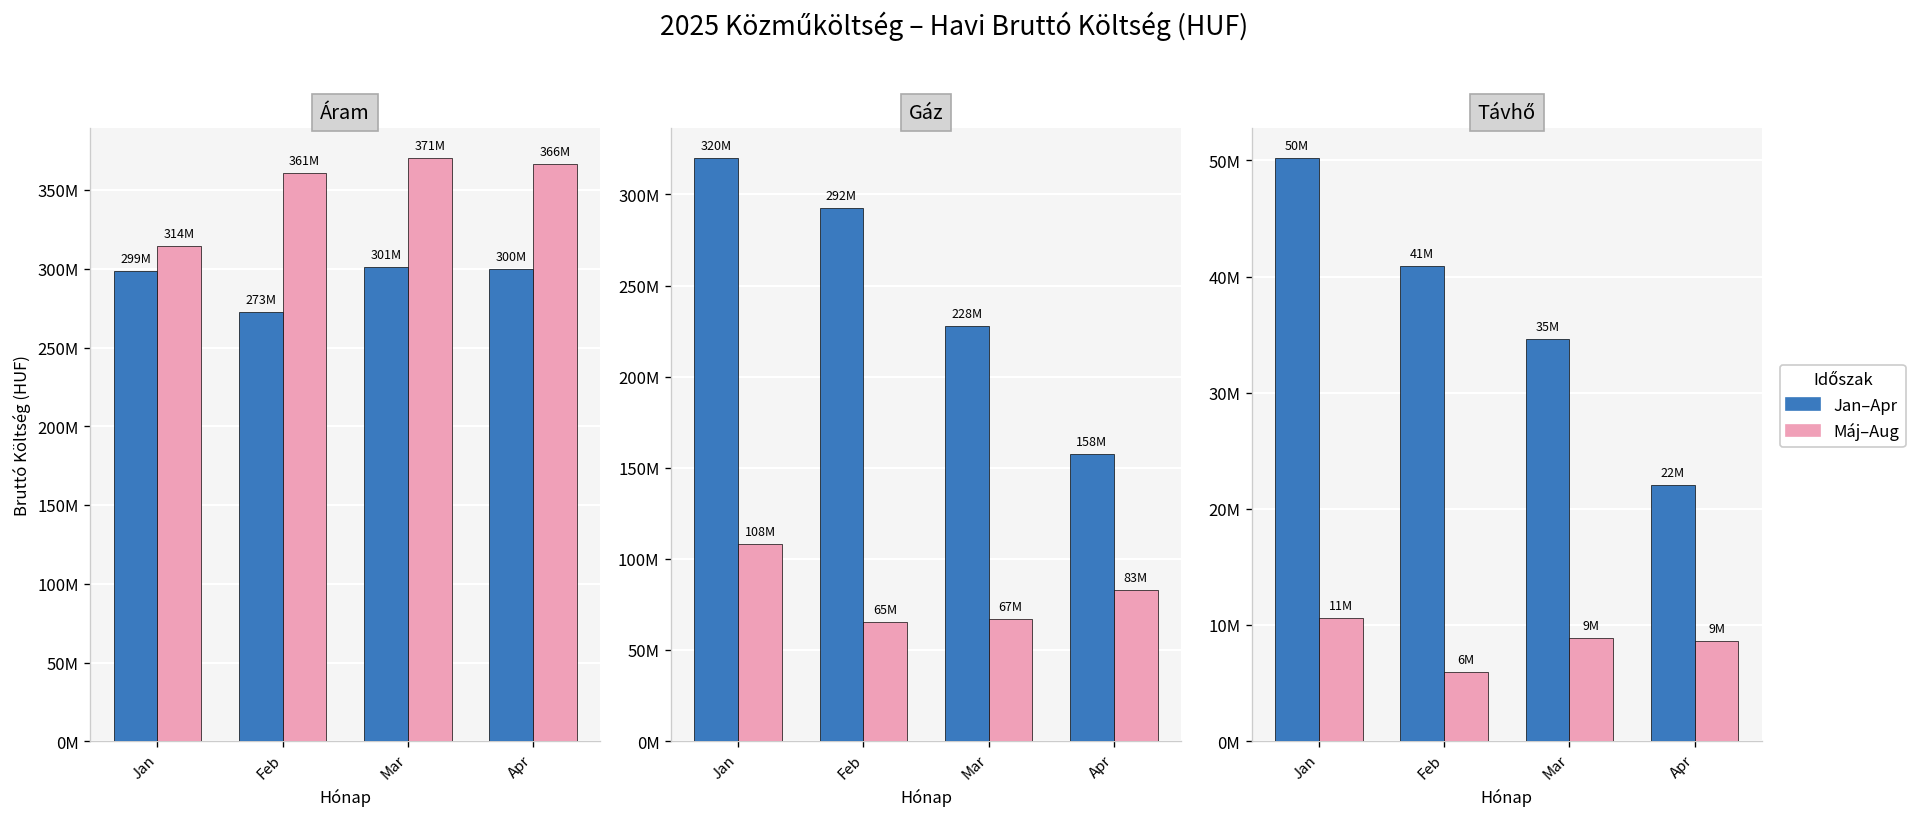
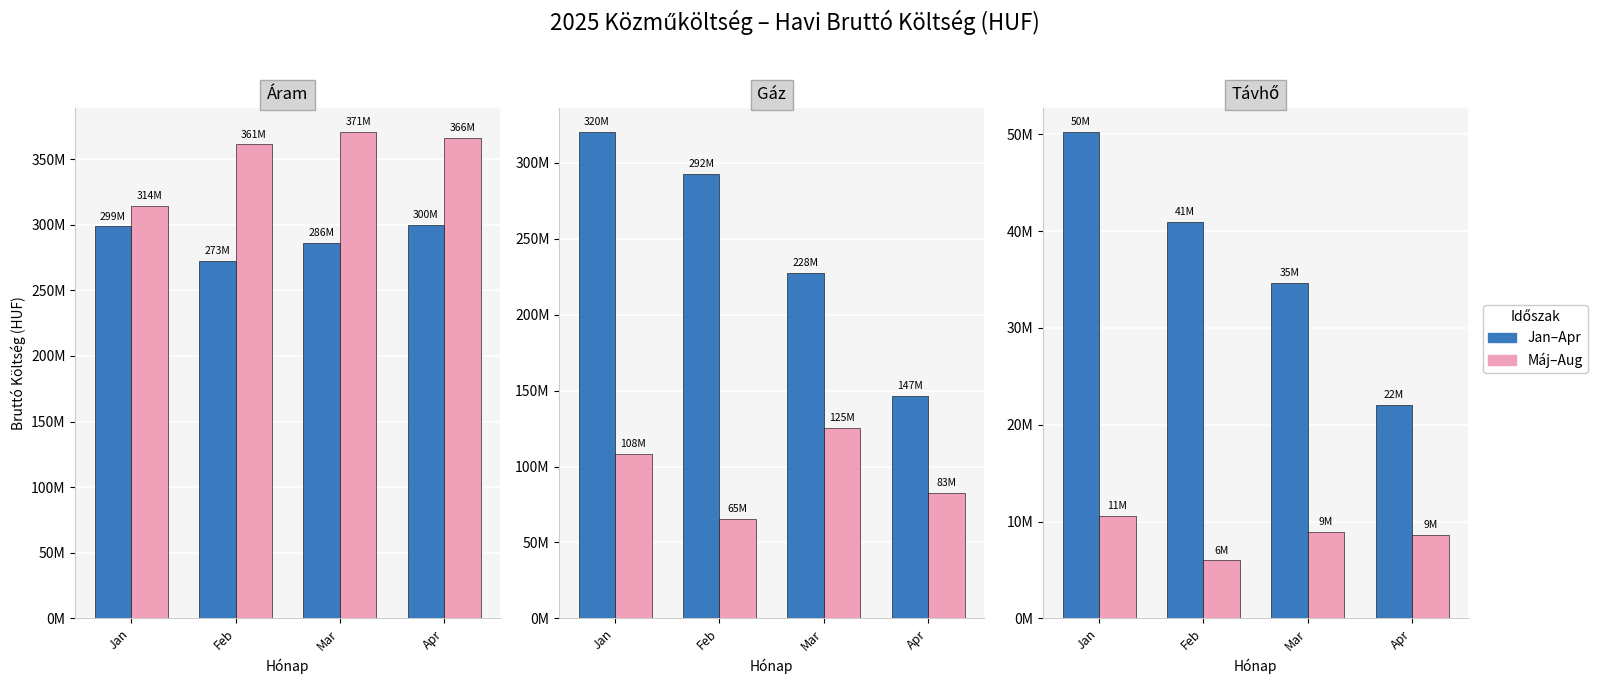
  {
    "Áram": {
      "Jan–Apr": {
        "Jan": "299M",
        "Feb": "273M",
-       "Mar": "301M",
+       "Mar": "286M",
        "Apr": "300M"
      },
      "Máj–Aug": {
        "Jan": "314M",
        "Feb": "361M",
        "Mar": "371M",
        "Apr": "366M"
      }
    },
    "Gáz": {
      "Jan–Apr": {
        "Jan": "320M",
        "Feb": "292M",
        "Mar": "228M",
-       "Apr": "158M"
+       "Apr": "147M"
      },
      "Máj–Aug": {
        "Jan": "108M",
        "Feb": "65M",
-       "Mar": "67M",
+       "Mar": "125M",
        "Apr": "83M"
      }
    },
    "Távhő": {
      "Jan–Apr": {
        "Jan": "50M",
        "Feb": "41M",
        "Mar": "35M",
        "Apr": "22M"
      },
      "Máj–Aug": {
        "Jan": "11M",
        "Feb": "6M",
        "Mar": "9M",
        "Apr": "9M"
      }
    }
  }
